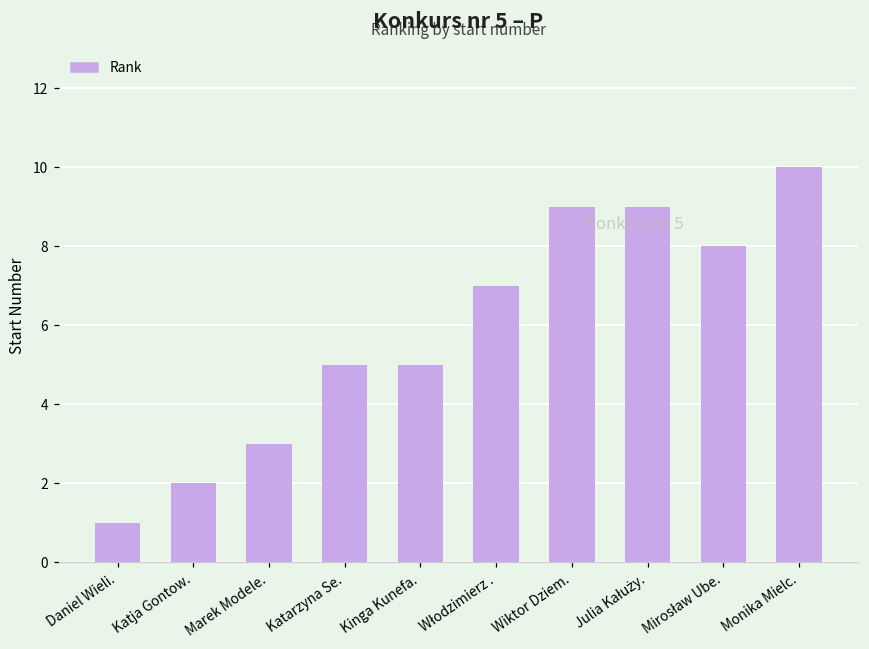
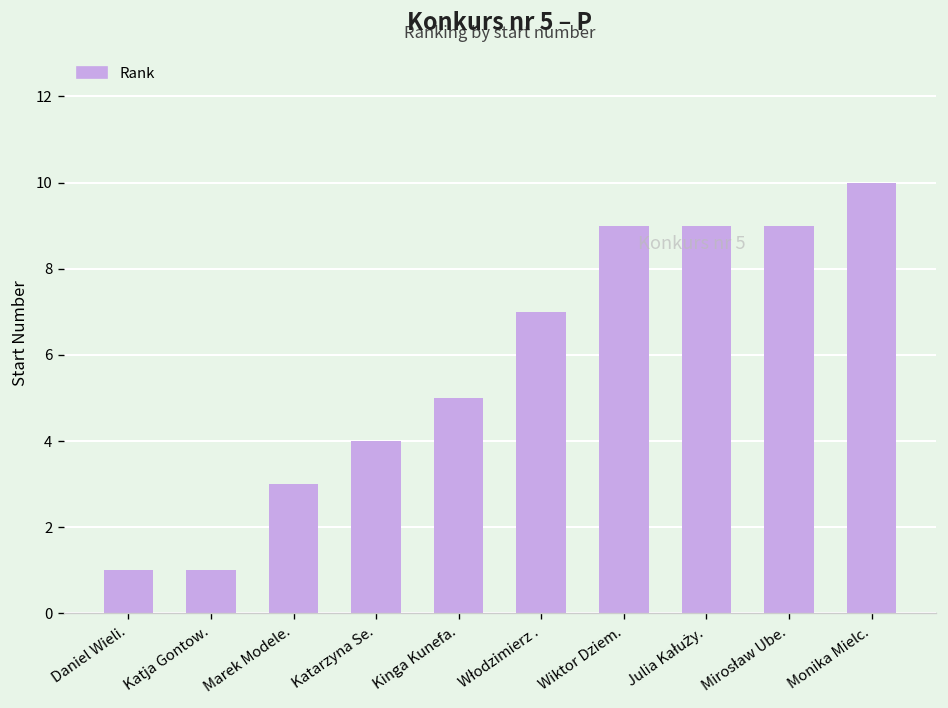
  {
    "Daniel Wieli.": 1,
-   "Katja Gontow.": 2,
+   "Katja Gontow.": 1,
    "Marek Modele.": 3,
-   "Katarzyna Se.": 5,
+   "Katarzyna Se.": 4,
    "Kinga Kunefa.": 5,
    "Włodzimierz .": 7,
    "Wiktor Dziem.": 9,
    "Julia Kałuży.": 9,
-   "Mirosław Ube.": 8,
+   "Mirosław Ube.": 9,
    "Monika Mielc.": 10
  }
